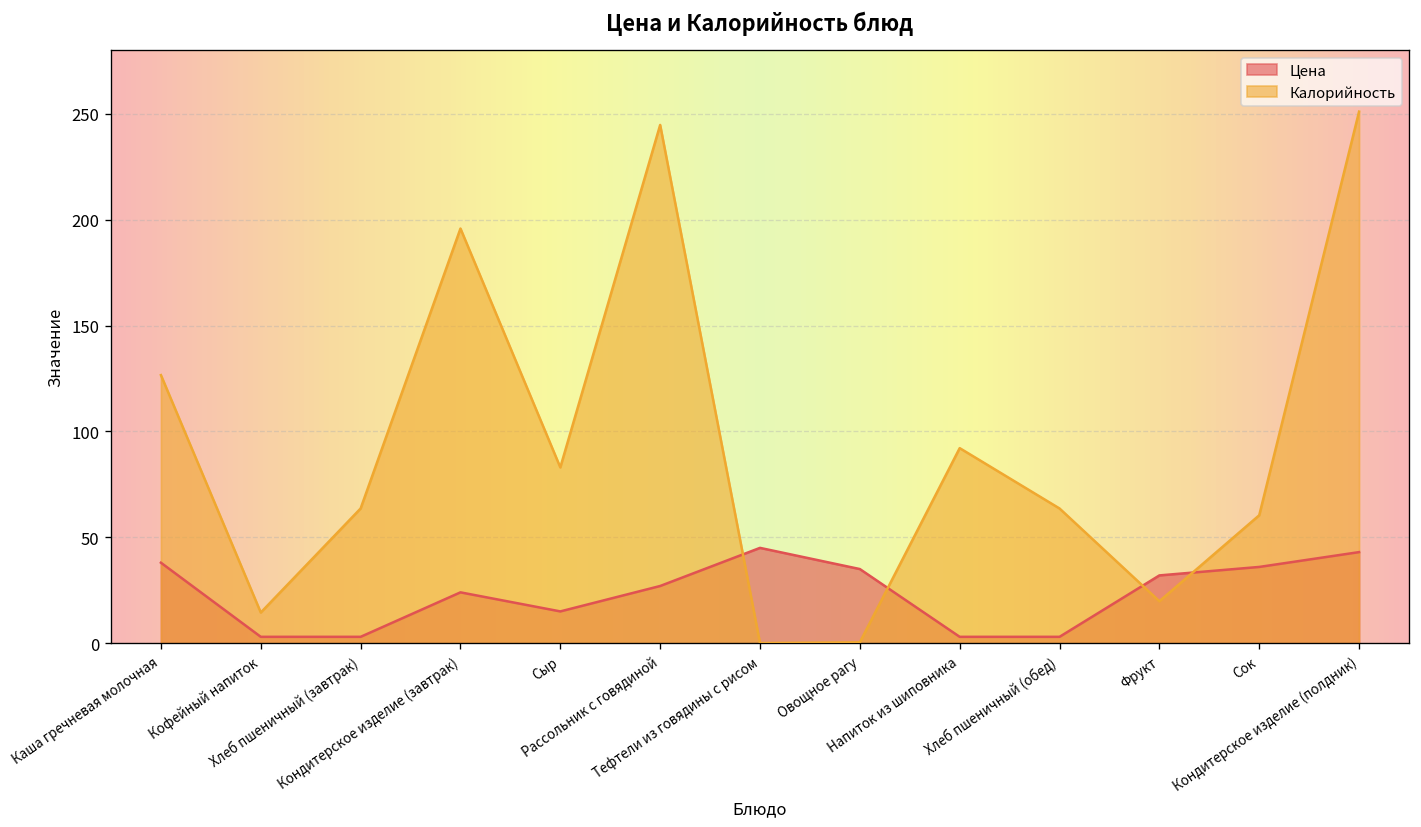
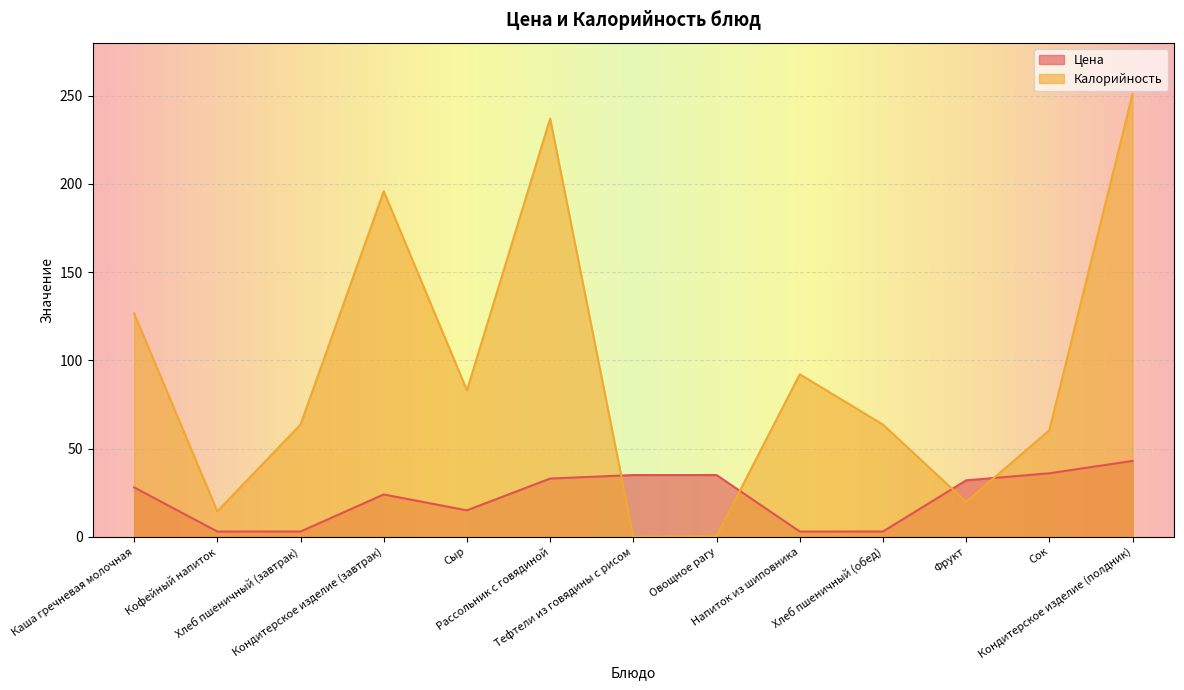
  {
    "Цена": {
-     "Каша гречневая молочная": 38,
+     "Каша гречневая молочная": 28,
      "Кофейный напиток": 3,
      "Хлеб пшеничный (завтрак)": 3,
      "Кондитерское изделие (завтрак)": 24,
      "Сыр": 15,
-     "Рассольник с говядиной": 27,
-     "Тефтели из говядины с рисом": 45,
+     "Рассольник с говядиной": 33,
+     "Тефтели из говядины с рисом": 35,
      "Овощное рагу": 35,
      "Напиток из шиповника": 3,
      "Хлеб пшеничный (обед)": 3,
      "Фрукт": 32,
      "Сок": 36,
      "Кондитерское изделие (полдник)": 43
    },
    "Калорийность": {
      "Каша гречневая молочная": 127,
      "Кофейный напиток": 14,
      "Хлеб пшеничный (завтрак)": 64,
      "Кондитерское изделие (завтрак)": 196,
      "Сыр": 83,
-     "Рассольник с говядиной": 245,
+     "Рассольник с говядиной": 237,
      "Тефтели из говядины с рисом": 0,
      "Овощное рагу": 0,
      "Напиток из шиповника": 92,
      "Хлеб пшеничный (обед)": 64,
      "Фрукт": 20,
      "Сок": 60,
      "Кондитерское изделие (полдник)": 251
    }
  }
